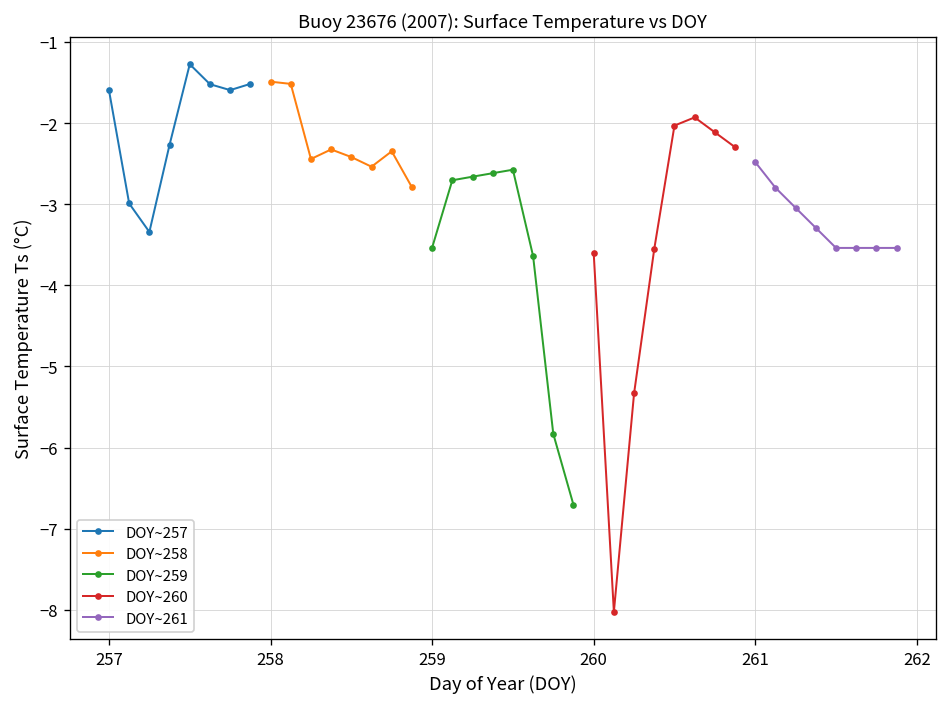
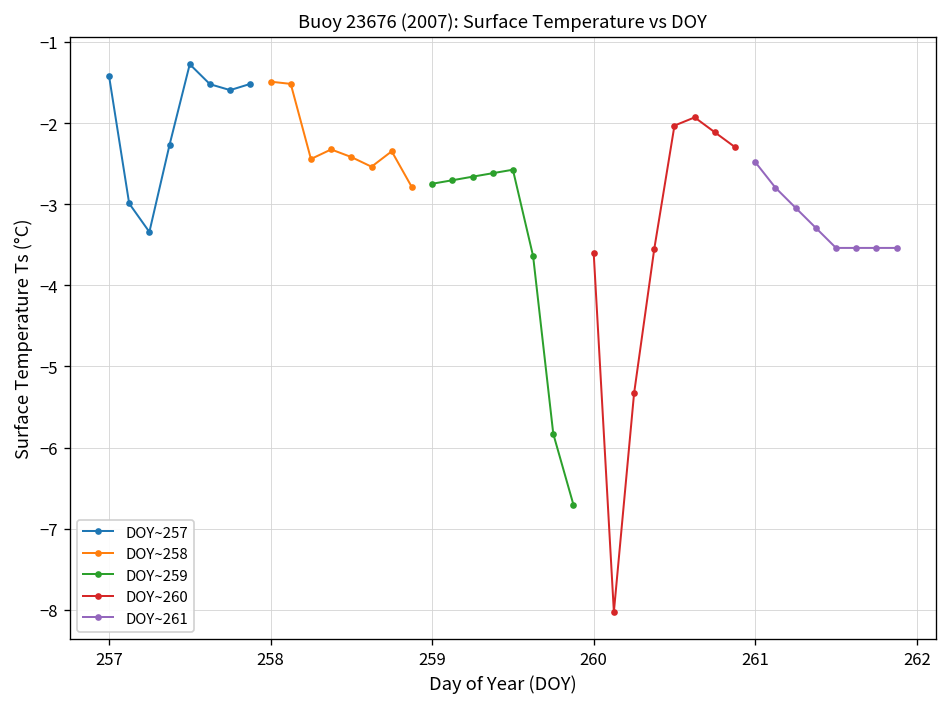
  {
    "DOY~257": {
-     "257": -1.6
+     "257": -1.4
    },
    "DOY~258": {
      "258": -1.5
    },
    "DOY~259": {
-     "259": -3.5
+     "259": -2.7
    },
    "DOY~260": {
      "260": -3.6
    },
    "DOY~261": {
      "261": -2.5
    }
  }
